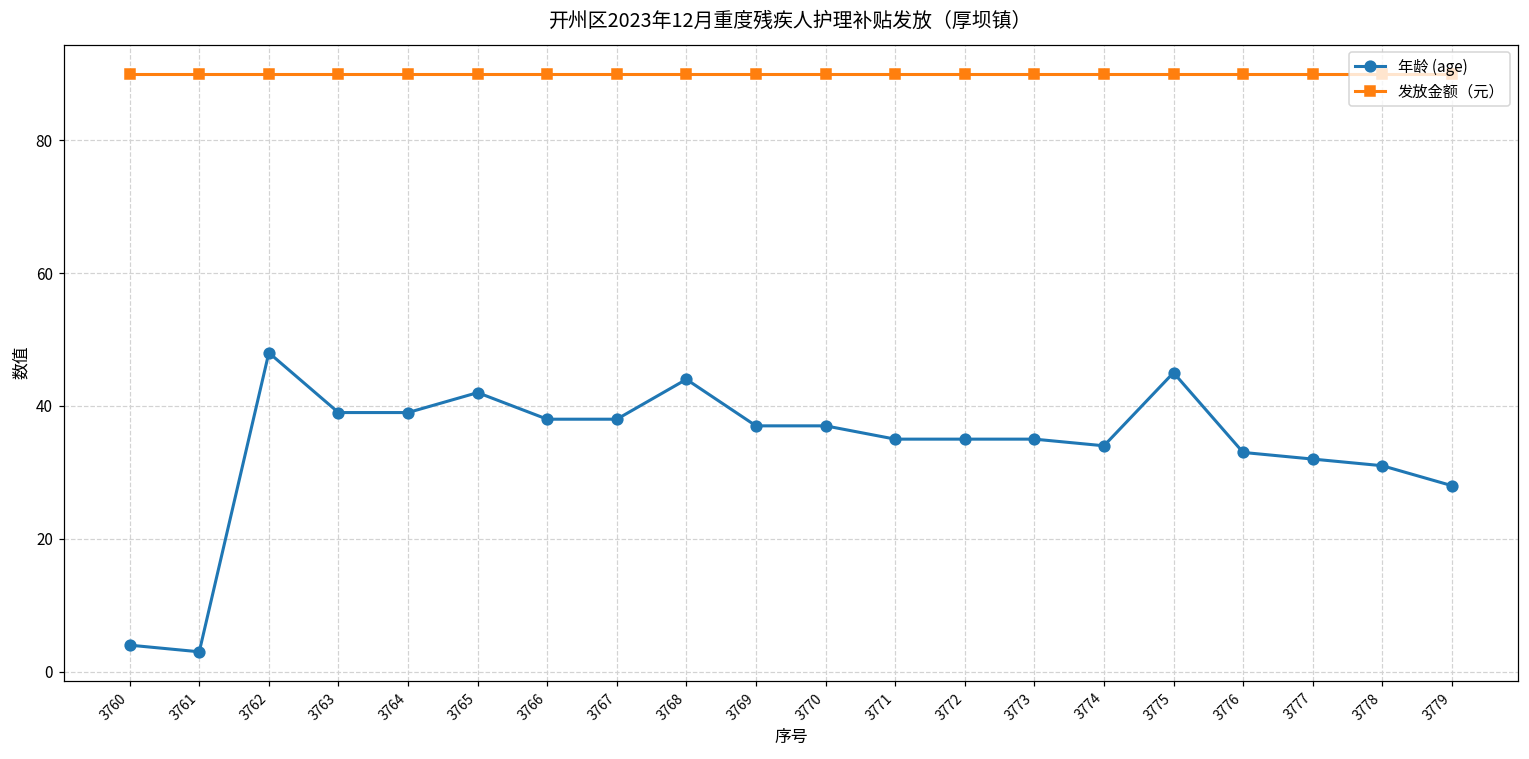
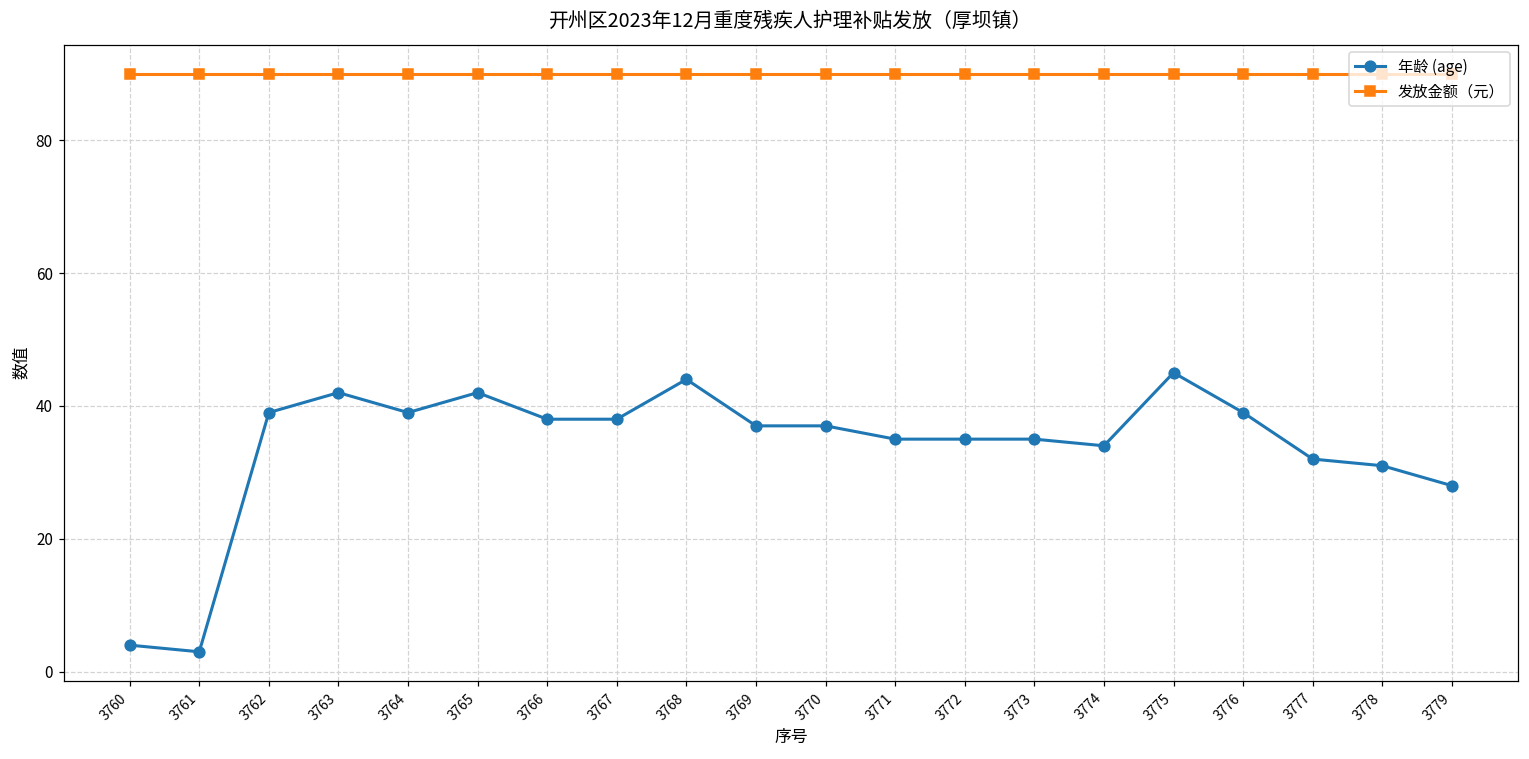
  {
    "年龄 (age)": {
      "3760": 4,
      "3761": 3,
-     "3762": 48,
-     "3763": 39,
+     "3762": 39,
+     "3763": 42,
      "3764": 39,
      "3765": 42,
      "3766": 38,
      "3767": 38,
      "3768": 44,
      "3769": 37,
      "3770": 37,
      "3771": 35,
      "3772": 35,
      "3773": 35,
      "3774": 34,
      "3775": 45,
-     "3776": 33,
+     "3776": 39,
      "3777": 32,
      "3778": 31,
      "3779": 28
    },
    "发放金额（元）": {
      "3760": 90,
      "3761": 90,
      "3762": 90,
      "3763": 90,
      "3764": 90,
      "3765": 90,
      "3766": 90,
      "3767": 90,
      "3768": 90,
      "3769": 90,
      "3770": 90,
      "3771": 90,
      "3772": 90,
      "3773": 90,
      "3774": 90,
      "3775": 90,
      "3776": 90,
      "3777": 90
    }
  }
